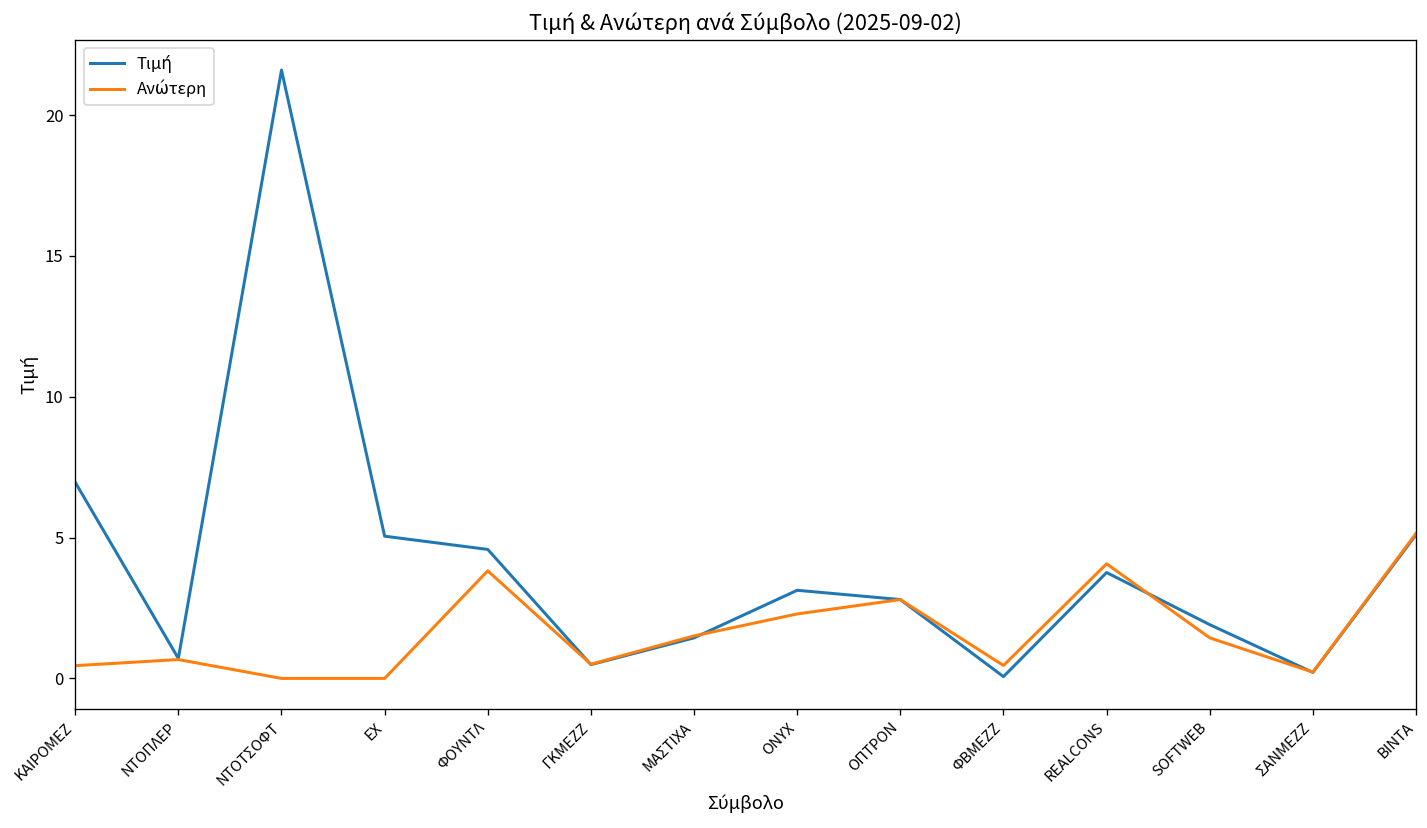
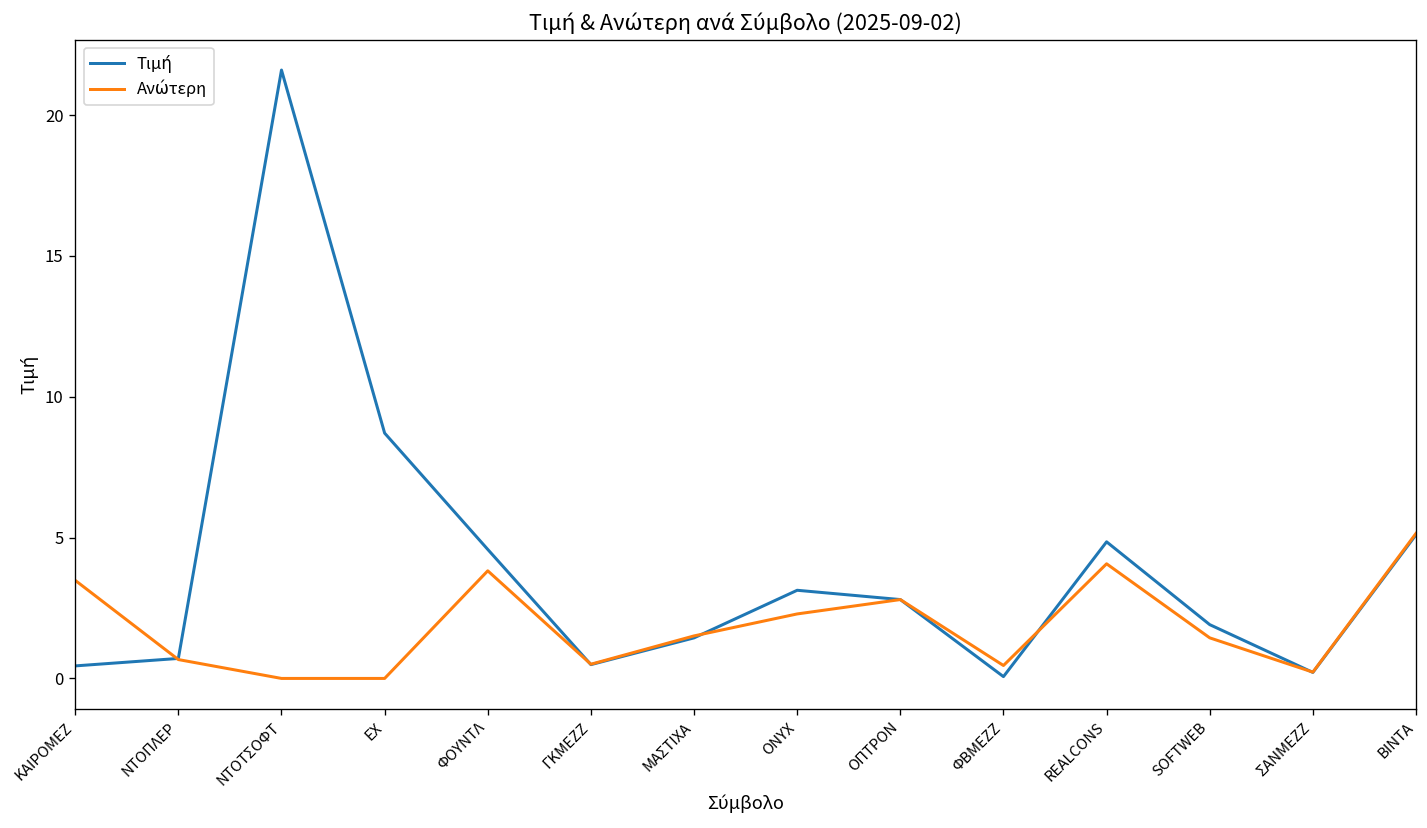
  {
    "Τιμή": {
-     "ΚΑΙΡΟΜΕΖ": 7.0,
+     "ΚΑΙΡΟΜΕΖ": 0.4,
      "ΝΤΟΤΣΟΦΤ": 21.6,
-     "ΕΧ": 5.1,
+     "ΕΧ": 8.7,
      "ΦΟΥΝΤΛ": 4.6,
      "ONYX": 3.1,
      "ΦΒΜΕΖΖ": 0.1,
-     "REALCONS": 3.8,
+     "REALCONS": 4.9,
      "SOFTWEB": 1.9
    },
    "Ανώτερη": {
-     "ΚΑΙΡΟΜΕΖ": 0.5,
+     "ΚΑΙΡΟΜΕΖ": 3.5,
      "ΝΤΟΤΣΟΦΤ": 0.0,
      "ΕΧ": 0.0,
      "ΦΟΥΝΤΛ": 3.8,
      "ONYX": 2.3,
      "ΦΒΜΕΖΖ": 0.5,
      "REALCONS": 4.1,
      "SOFTWEB": 1.4
    }
  }
